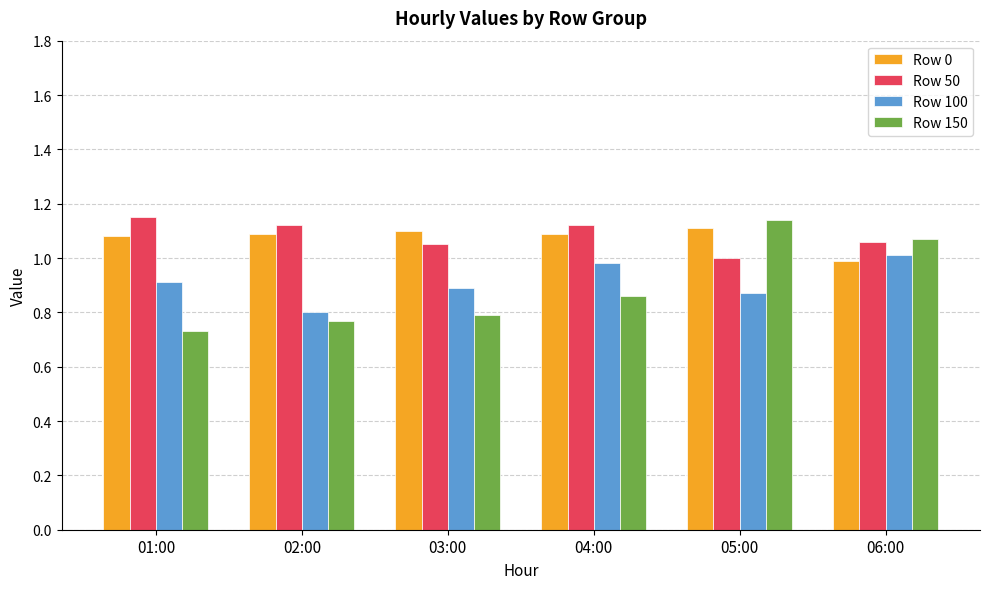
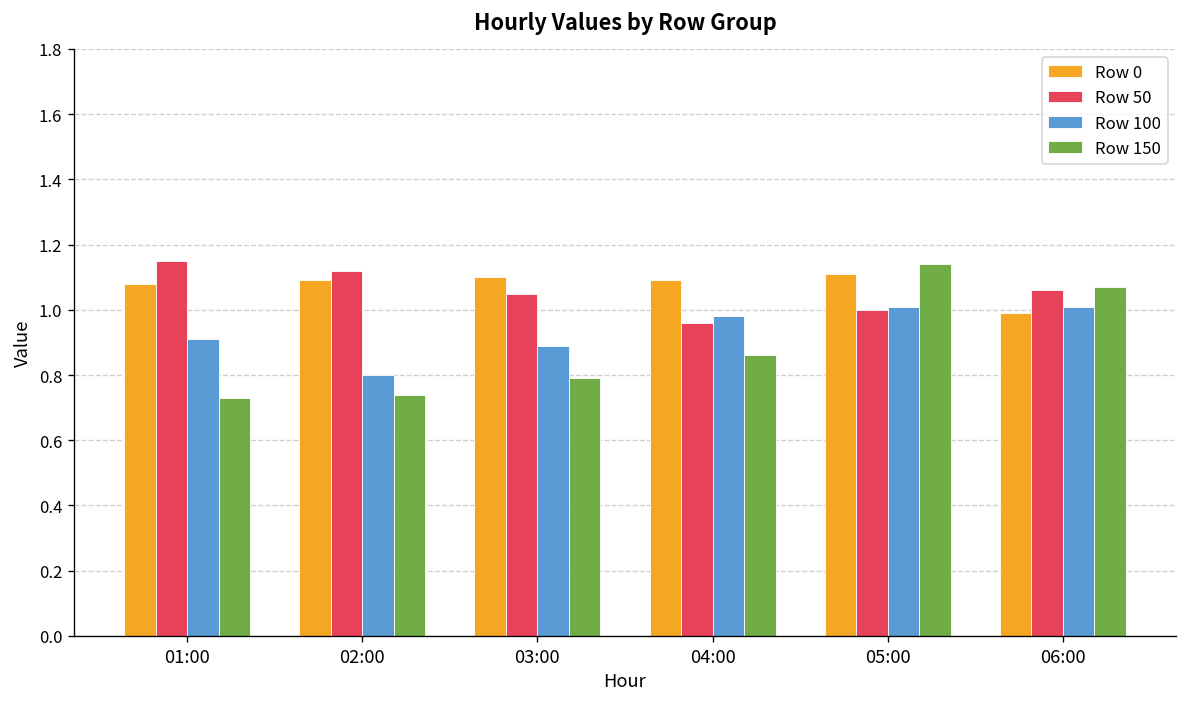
  {
    "Row 0": {
      "01:00": 1.08,
      "02:00": 1.09,
      "03:00": 1.10,
      "04:00": 1.09,
      "05:00": 1.11,
      "06:00": 0.99
    },
    "Row 50": {
      "01:00": 1.15,
      "02:00": 1.12,
      "03:00": 1.05,
-     "04:00": 1.12,
+     "04:00": 0.96,
      "05:00": 1.00,
      "06:00": 1.06
    },
    "Row 100": {
      "01:00": 0.91,
      "02:00": 0.80,
      "03:00": 0.89,
      "04:00": 0.98,
-     "05:00": 0.87,
+     "05:00": 1.01,
      "06:00": 1.01
    },
    "Row 150": {
      "01:00": 0.73,
-     "02:00": 0.77,
+     "02:00": 0.74,
      "03:00": 0.79,
      "04:00": 0.86,
      "05:00": 1.14,
      "06:00": 1.07
    }
  }
